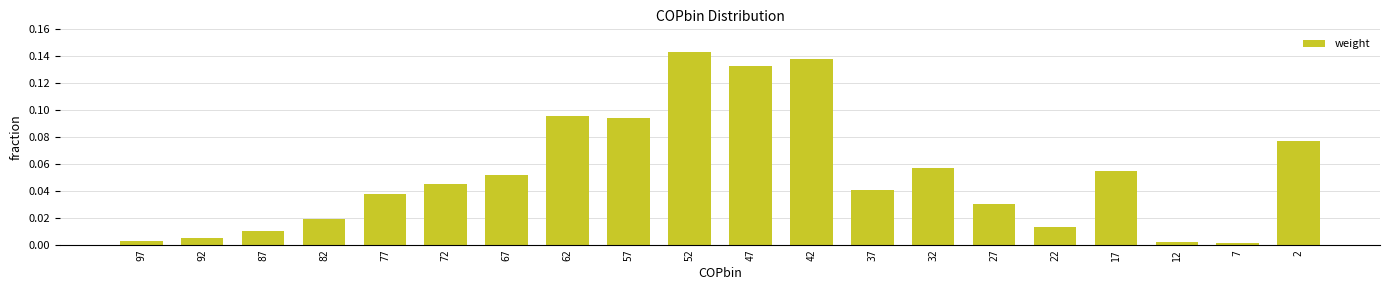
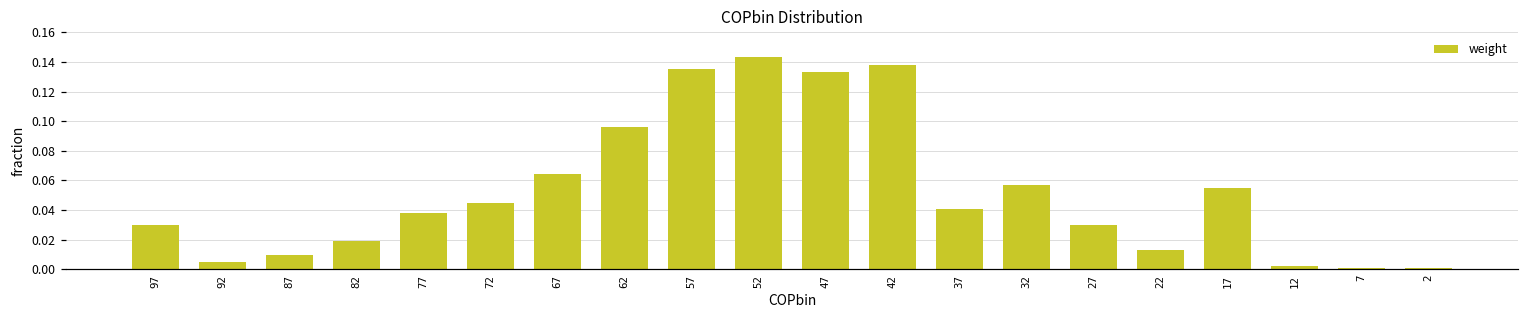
  {
-   "97": 0.003,
+   "97": 0.030,
    "92": 0.005,
    "87": 0.010,
    "82": 0.019,
    "77": 0.038,
    "72": 0.045,
-   "67": 0.052,
+   "67": 0.064,
    "62": 0.096,
-   "57": 0.094,
+   "57": 0.135,
    "52": 0.143,
    "47": 0.133,
    "42": 0.138,
    "37": 0.041,
    "32": 0.057,
    "27": 0.030,
    "22": 0.013,
    "17": 0.055,
    "12": 0.002,
-   "2": 0.077
+   "2": 0.001
  }
